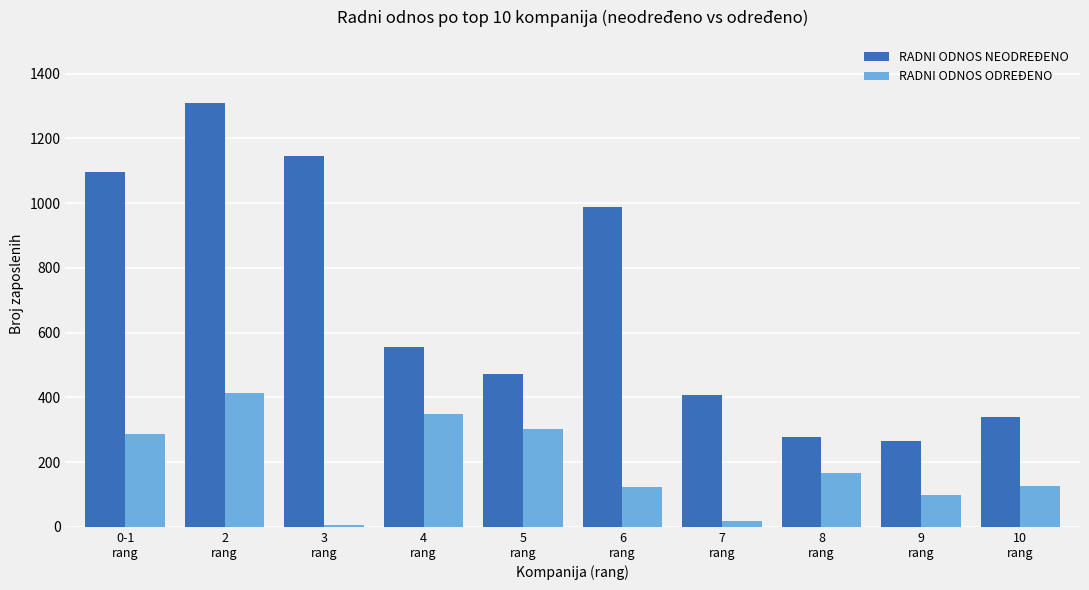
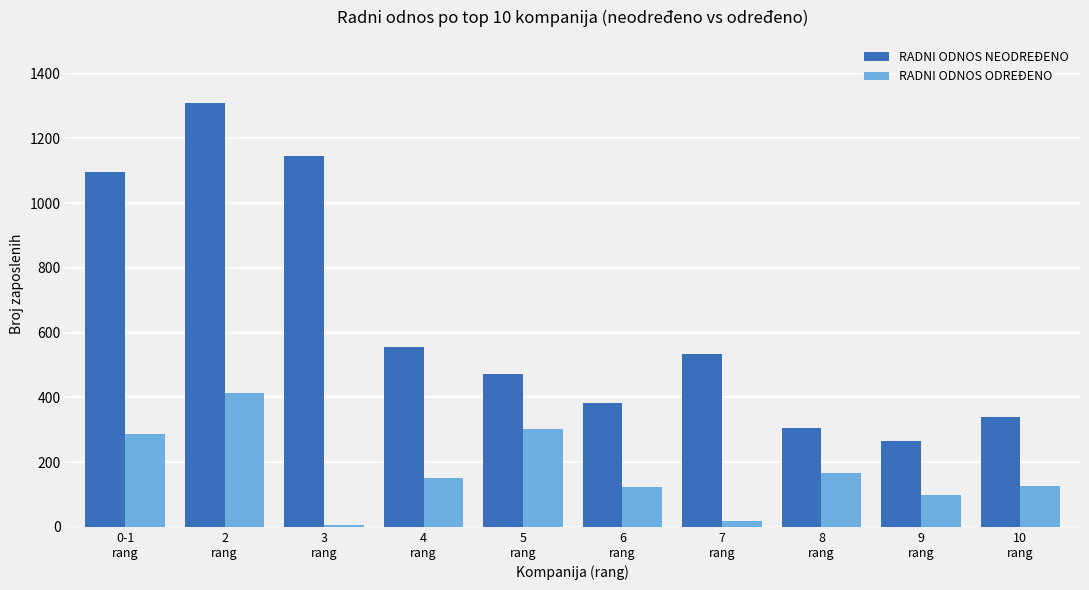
  {
    "RADNI ODNOS NEODREĐENO": {
      "0-1 rang": 1100,
      "2 rang": 1310,
      "3 rang": 1150,
      "4 rang": 560,
      "5 rang": 470,
-     "6 rang": 990,
-     "7 rang": 410,
-     "8 rang": 280,
+     "6 rang": 380,
+     "7 rang": 530,
+     "8 rang": 310,
      "9 rang": 270,
      "10 rang": 340
    },
    "RADNI ODNOS ODREĐENO": {
      "0-1 rang": 290,
      "2 rang": 410,
-     "4 rang": 350,
+     "4 rang": 150,
      "5 rang": 300,
      "6 rang": 120,
      "7 rang": 20,
      "8 rang": 170,
      "9 rang": 100,
      "10 rang": 130
    }
  }
